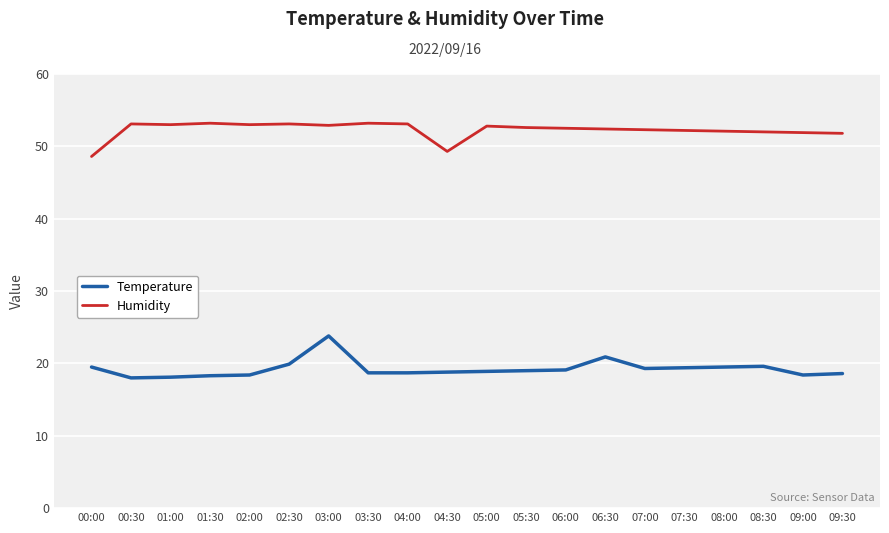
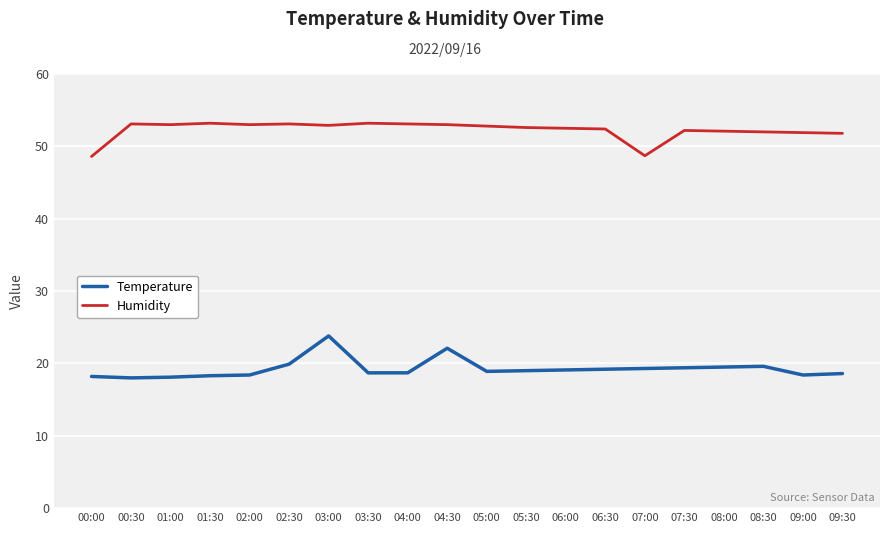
  {
    "Temperature": {
-     "00:00": 20,
+     "00:00": 18,
      "00:30": 18,
      "01:00": 18,
      "01:30": 18,
      "02:00": 18,
      "02:30": 20,
      "03:00": 24,
      "03:30": 19,
      "04:00": 19,
-     "04:30": 19,
+     "04:30": 22,
      "05:00": 19,
      "05:30": 19,
      "06:00": 19,
-     "06:30": 21,
+     "06:30": 19,
      "07:00": 19,
      "07:30": 19,
      "08:00": 20,
      "08:30": 20,
      "09:00": 18,
      "09:30": 19
    },
    "Humidity": {
      "00:00": 49,
      "00:30": 53,
      "01:00": 53,
      "01:30": 53,
      "02:00": 53,
      "02:30": 53,
      "03:00": 53,
      "03:30": 53,
      "04:00": 53,
-     "04:30": 49,
+     "04:30": 53,
      "05:00": 53,
      "05:30": 53,
      "06:00": 53,
      "06:30": 52,
-     "07:00": 52,
+     "07:00": 49,
      "07:30": 52,
      "08:00": 52,
      "08:30": 52,
      "09:00": 52,
      "09:30": 52
    }
  }
